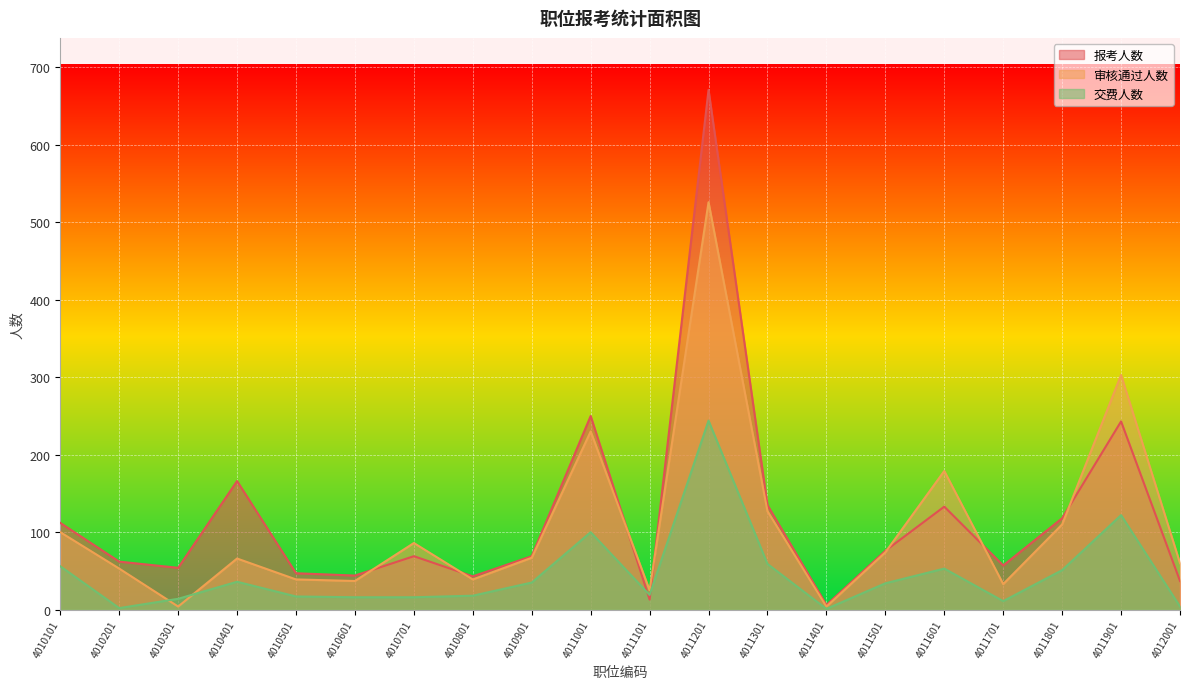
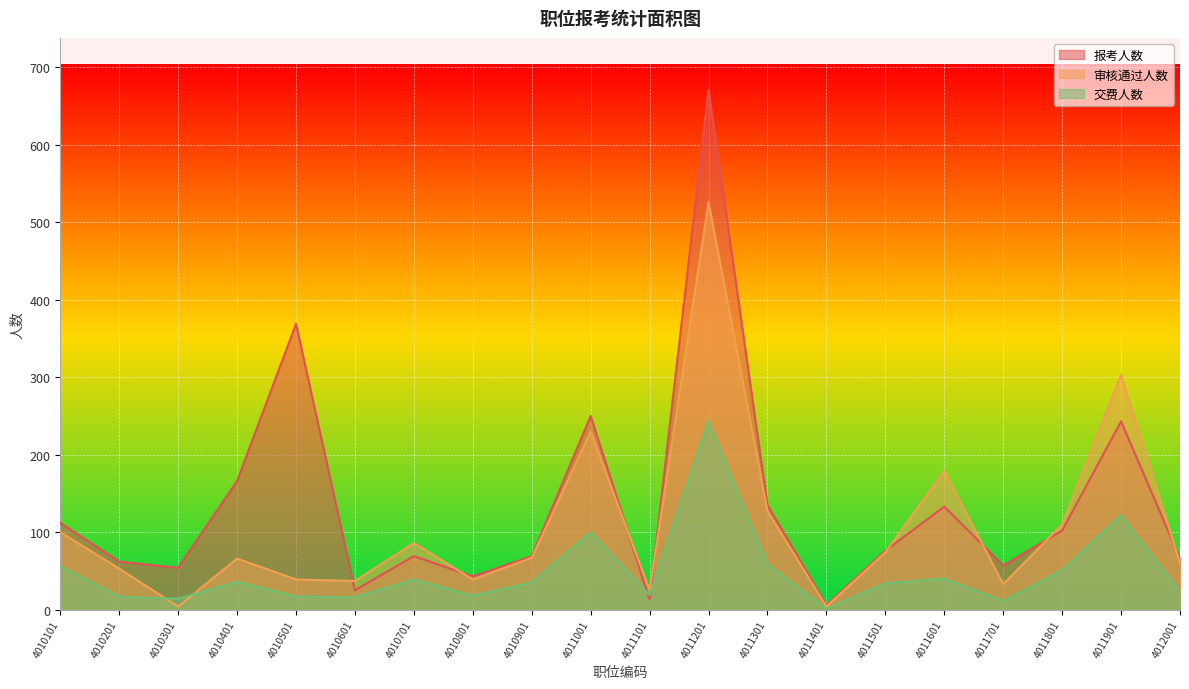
  {
    "报考人数": {
      "4010101": 110,
      "4010201": 60,
      "4010301": 50,
      "4010401": 170,
-     "4010501": 50,
-     "4010601": 40,
+     "4010501": 370,
+     "4010601": 30,
      "4010701": 70,
      "4010801": 40,
      "4011001": 250,
      "4011101": 10,
      "4011201": 670,
      "4011301": 140,
      "4011601": 130,
      "4011701": 60,
-     "4011801": 120,
+     "4011801": 100,
      "4011901": 240,
-     "4012001": 40
+     "4012001": 70
    },
    "审核通过人数": {
      "4010101": 100,
      "4010201": 50,
      "4010301": 0,
      "4010401": 70,
      "4010501": 40,
      "4010601": 40,
      "4010701": 90,
      "4010801": 40,
      "4011001": 230,
      "4011101": 30,
      "4011201": 530,
      "4011301": 130,
      "4011601": 180,
      "4011701": 30,
      "4011801": 110,
      "4011901": 300,
      "4012001": 60
    },
    "交费人数": {
      "4010101": 60,
-     "4010201": 0,
+     "4010201": 20,
      "4010301": 10,
      "4010401": 40,
      "4010501": 20,
      "4010601": 20,
-     "4010701": 20,
+     "4010701": 40,
      "4010801": 20,
      "4010901": 40,
      "4011001": 100,
      "4011101": 20,
      "4011201": 240,
      "4011301": 60,
      "4011501": 30,
-     "4011601": 50,
+     "4011601": 40,
      "4011701": 10,
      "4011801": 50,
      "4011901": 120,
-     "4012001": 0
+     "4012001": 20
    }
  }
